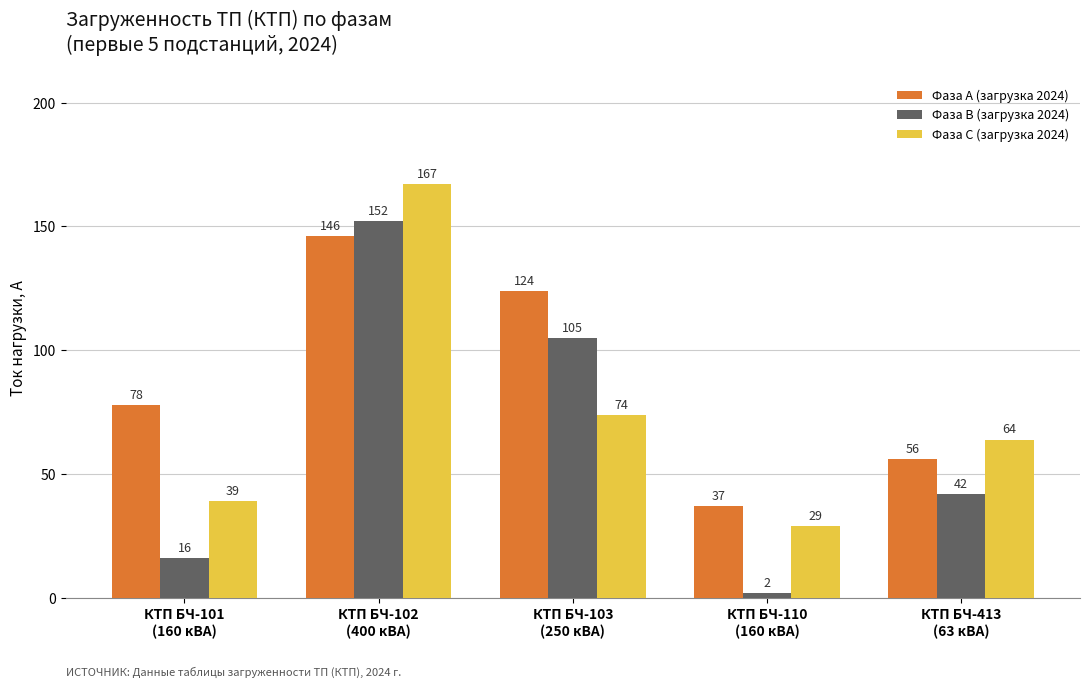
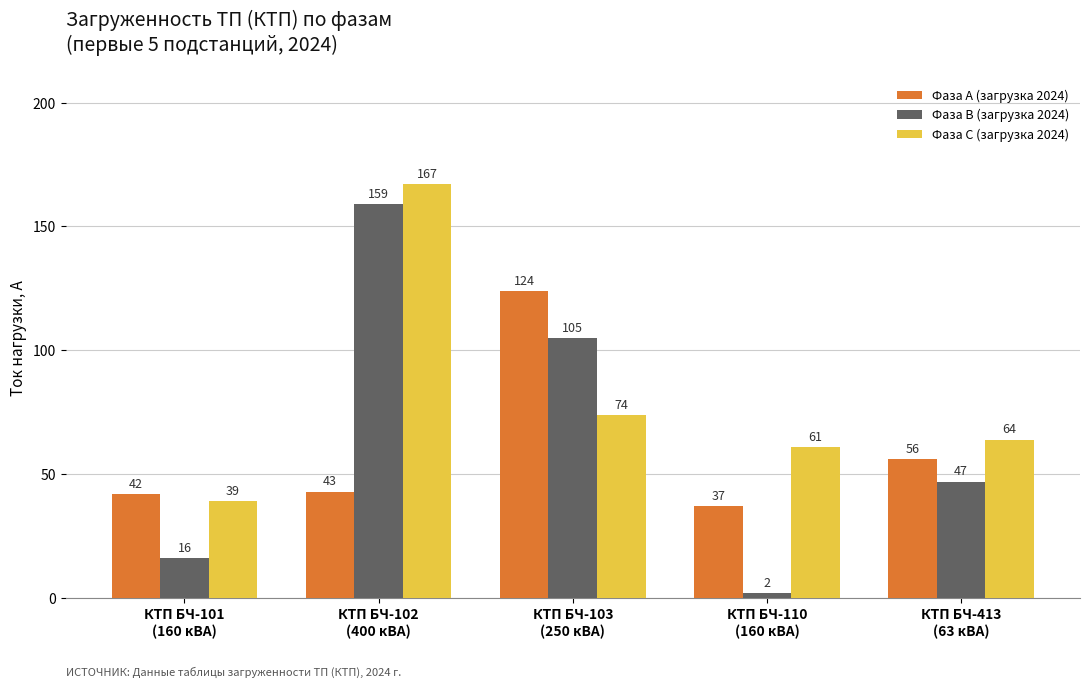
  {
    "Фаза А (загрузка 2024)": {
-     "КТП БЧ-101 (160 кВА)": 78,
-     "КТП БЧ-102 (400 кВА)": 146,
+     "КТП БЧ-101 (160 кВА)": 42,
+     "КТП БЧ-102 (400 кВА)": 43,
      "КТП БЧ-103 (250 кВА)": 124,
      "КТП БЧ-110 (160 кВА)": 37,
      "КТП БЧ-413 (63 кВА)": 56
    },
    "Фаза В (загрузка 2024)": {
      "КТП БЧ-101 (160 кВА)": 16,
-     "КТП БЧ-102 (400 кВА)": 152,
+     "КТП БЧ-102 (400 кВА)": 159,
      "КТП БЧ-103 (250 кВА)": 105,
      "КТП БЧ-110 (160 кВА)": 2,
-     "КТП БЧ-413 (63 кВА)": 42
+     "КТП БЧ-413 (63 кВА)": 47
    },
    "Фаза С (загрузка 2024)": {
      "КТП БЧ-101 (160 кВА)": 39,
      "КТП БЧ-102 (400 кВА)": 167,
      "КТП БЧ-103 (250 кВА)": 74,
-     "КТП БЧ-110 (160 кВА)": 29,
+     "КТП БЧ-110 (160 кВА)": 61,
      "КТП БЧ-413 (63 кВА)": 64
    }
  }
